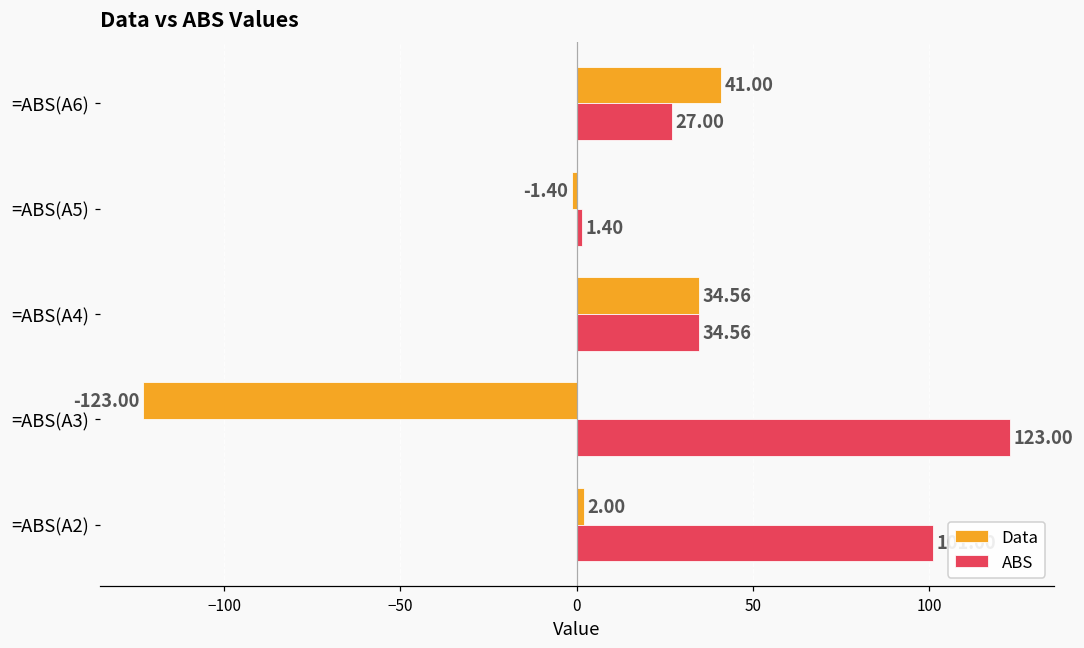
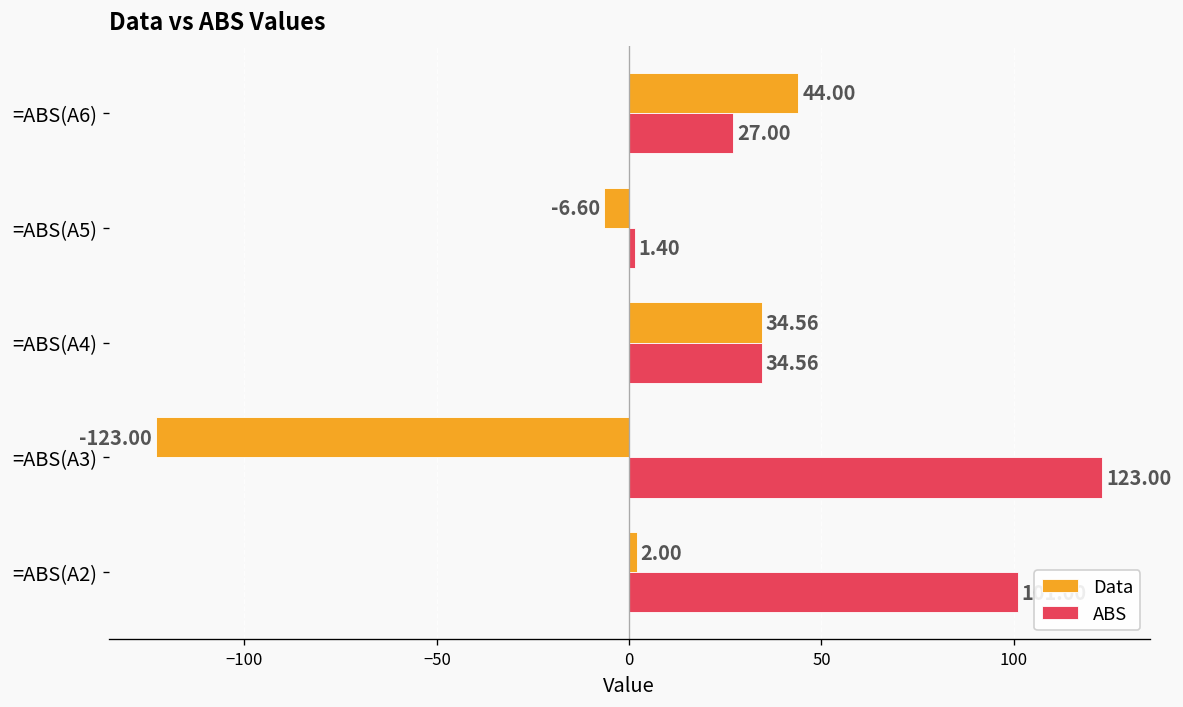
  {
    "Data": {
-     "=ABS(A6)": 41.00,
-     "=ABS(A5)": -1.40,
+     "=ABS(A6)": 44.00,
+     "=ABS(A5)": -6.60,
      "=ABS(A4)": 34.56,
      "=ABS(A3)": -123.00,
      "=ABS(A2)": 2.00
    },
    "ABS": {
      "=ABS(A6)": 27.00,
      "=ABS(A5)": 1.40,
      "=ABS(A4)": 34.56,
      "=ABS(A3)": 123.00
    }
  }
